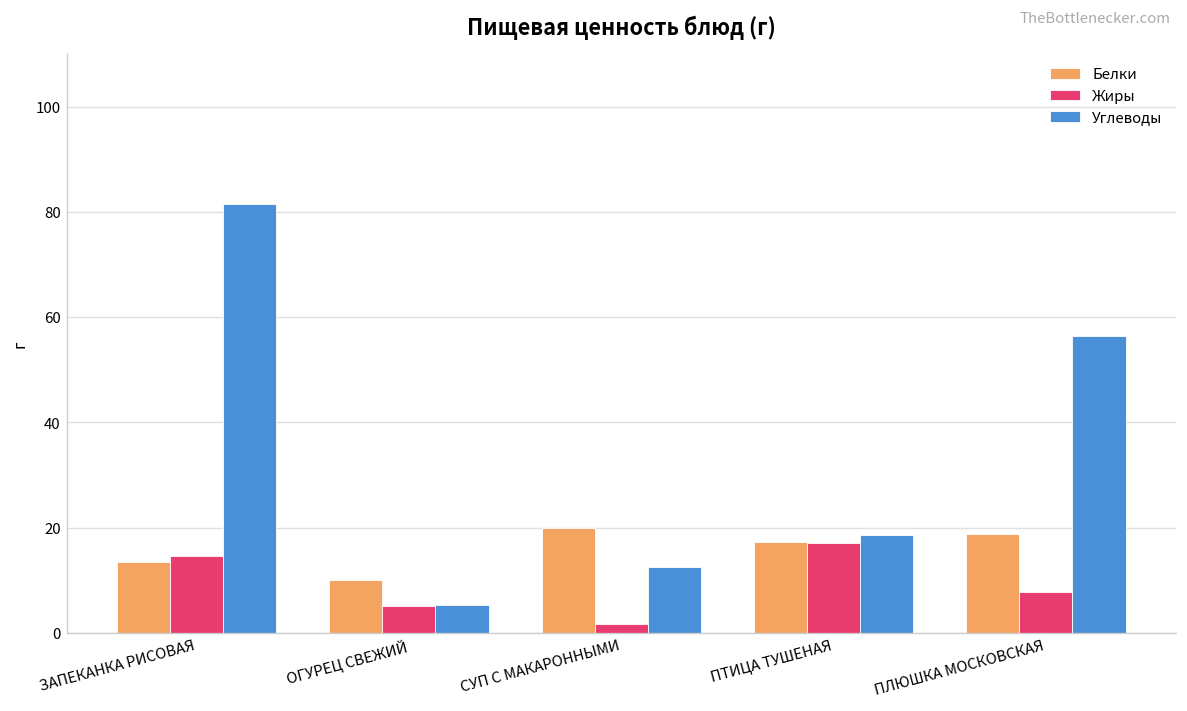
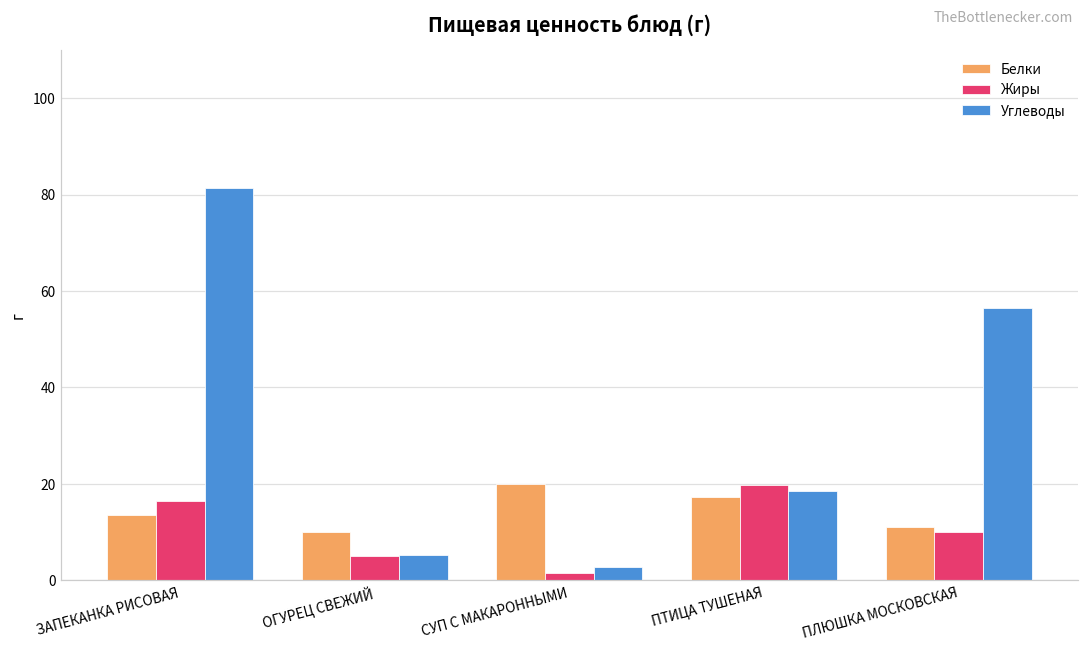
  {
    "Белки": {
      "ЗАПЕКАНКА РИСОВАЯ": 14,
      "ОГУРЕЦ СВЕЖИЙ": 10,
      "СУП С МАКАРОННЫМИ": 20,
      "ПТИЦА ТУШЕНАЯ": 17,
-     "ПЛЮШКА МОСКОВСКАЯ": 19
+     "ПЛЮШКА МОСКОВСКАЯ": 11
    },
    "Жиры": {
-     "ЗАПЕКАНКА РИСОВАЯ": 15,
+     "ЗАПЕКАНКА РИСОВАЯ": 17,
      "ОГУРЕЦ СВЕЖИЙ": 5,
      "СУП С МАКАРОННЫМИ": 2,
-     "ПТИЦА ТУШЕНАЯ": 17,
-     "ПЛЮШКА МОСКОВСКАЯ": 8
+     "ПТИЦА ТУШЕНАЯ": 20,
+     "ПЛЮШКА МОСКОВСКАЯ": 10
    },
    "Углеводы": {
      "ЗАПЕКАНКА РИСОВАЯ": 81,
      "ОГУРЕЦ СВЕЖИЙ": 5,
-     "СУП С МАКАРОННЫМИ": 13,
+     "СУП С МАКАРОННЫМИ": 3,
      "ПТИЦА ТУШЕНАЯ": 19,
      "ПЛЮШКА МОСКОВСКАЯ": 56
    }
  }
